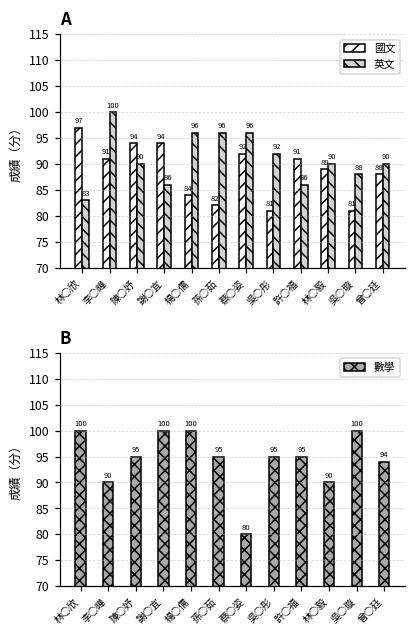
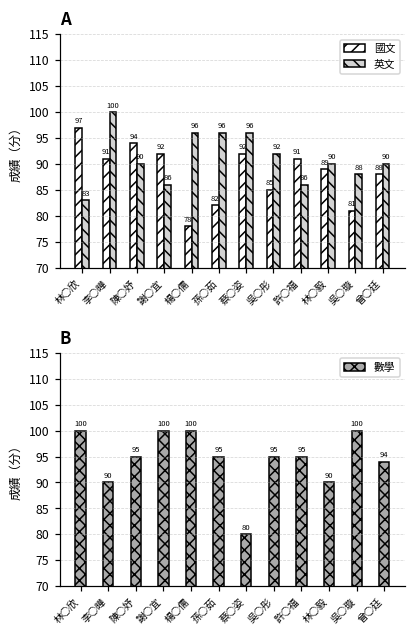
  {
    "A": {
      "國文": {
        "林○欣": 97,
        "李○曄": 91,
        "陳○妤": 94,
-       "謝○宜": 94,
-       "楊○儒": 84,
+       "謝○宜": 92,
+       "楊○儒": 78,
        "孫○茹": 82,
        "蔡○姿": 92,
-       "吳○彤": 81,
+       "吳○彤": 85,
        "許○福": 91,
        "林○毅": 89,
        "吳○璇": 81,
        "曾○廷": 88
      },
      "英文": {
        "林○欣": 83,
        "李○曄": 100,
        "陳○妤": 90,
        "謝○宜": 86,
        "楊○儒": 96,
        "孫○茹": 96,
        "蔡○姿": 96,
        "吳○彤": 92,
        "許○福": 86,
        "林○毅": 90,
        "吳○璇": 88,
        "曾○廷": 90
      }
    },
    "B": {
      "林○欣": 100,
      "李○曄": 90,
      "陳○妤": 95,
      "謝○宜": 100,
      "楊○儒": 100,
      "孫○茹": 95,
      "蔡○姿": 80,
      "吳○彤": 95,
      "許○福": 95,
      "林○毅": 90,
      "吳○璇": 100,
      "曾○廷": 94
    }
  }
